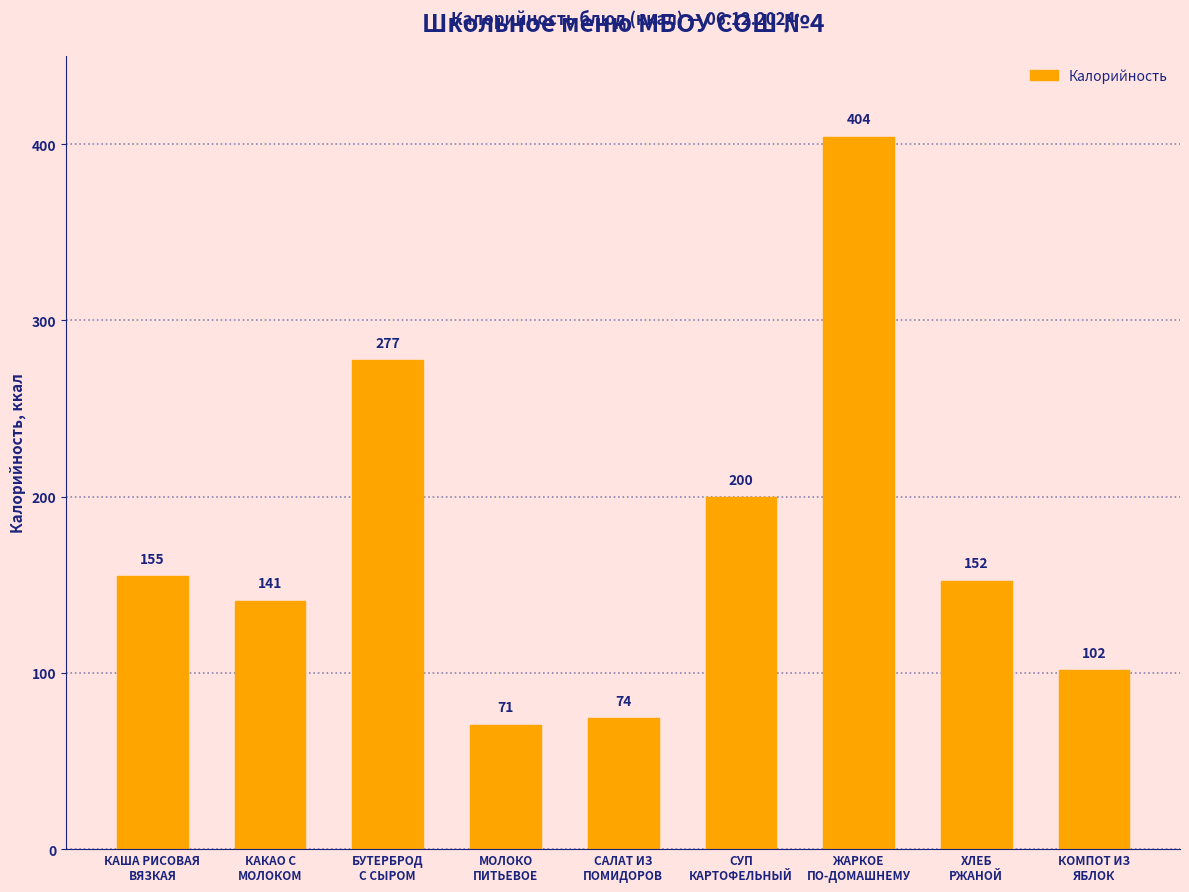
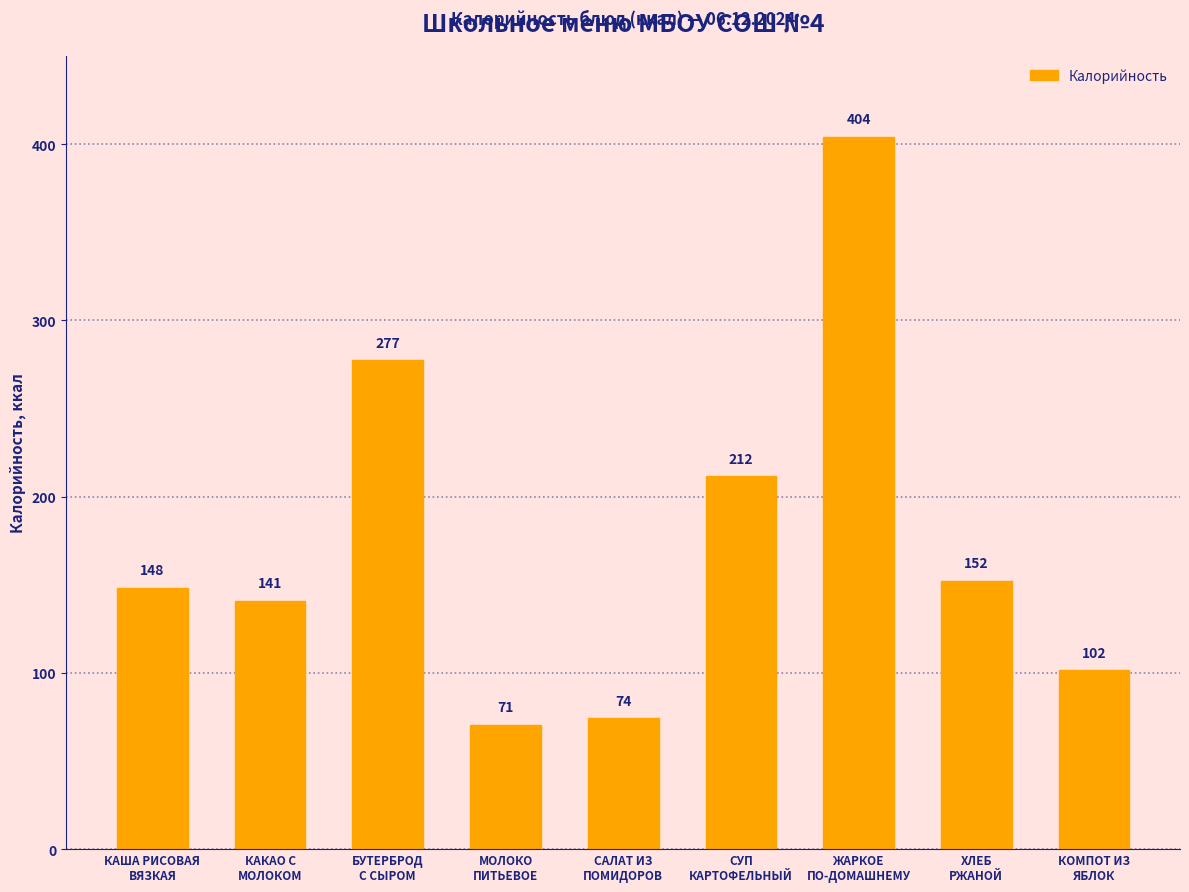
  {
-   "КАША РИСОВАЯ ВЯЗКАЯ": 155,
+   "КАША РИСОВАЯ ВЯЗКАЯ": 148,
    "КАКАО С МОЛОКОМ": 141,
    "БУТЕРБРОД С СЫРОМ": 277,
    "МОЛОКО ПИТЬЕВОЕ": 71,
    "САЛАТ ИЗ ПОМИДОРОВ": 74,
-   "СУП КАРТОФЕЛЬНЫЙ": 200,
+   "СУП КАРТОФЕЛЬНЫЙ": 212,
    "ЖАРКОЕ ПО-ДОМАШНЕМУ": 404,
    "ХЛЕБ РЖАНОЙ": 152,
    "КОМПОТ ИЗ ЯБЛОК": 102
  }
